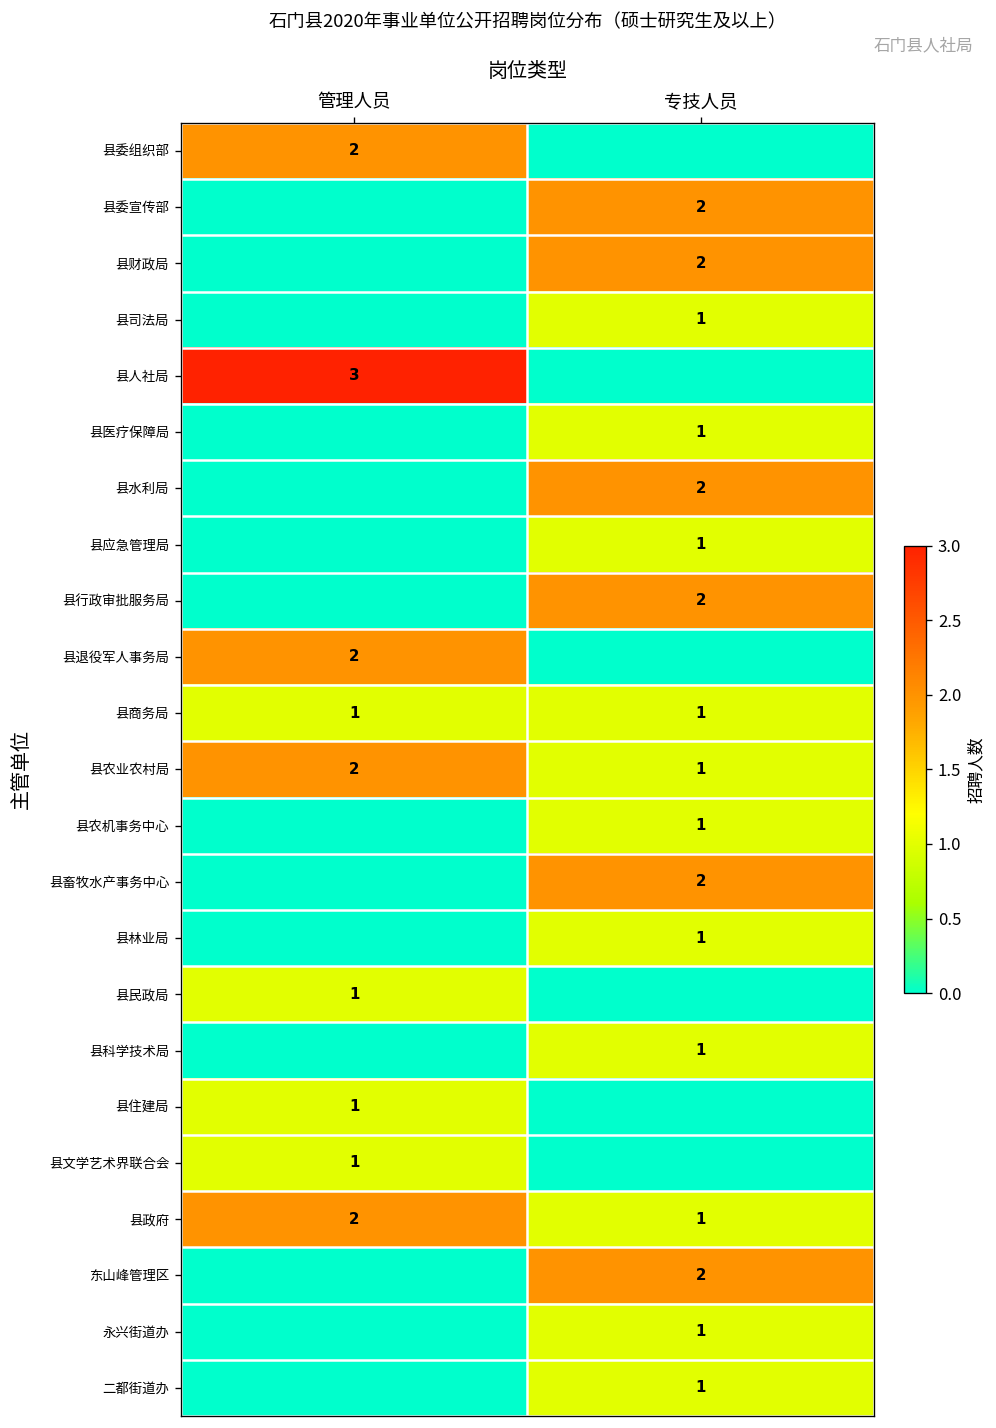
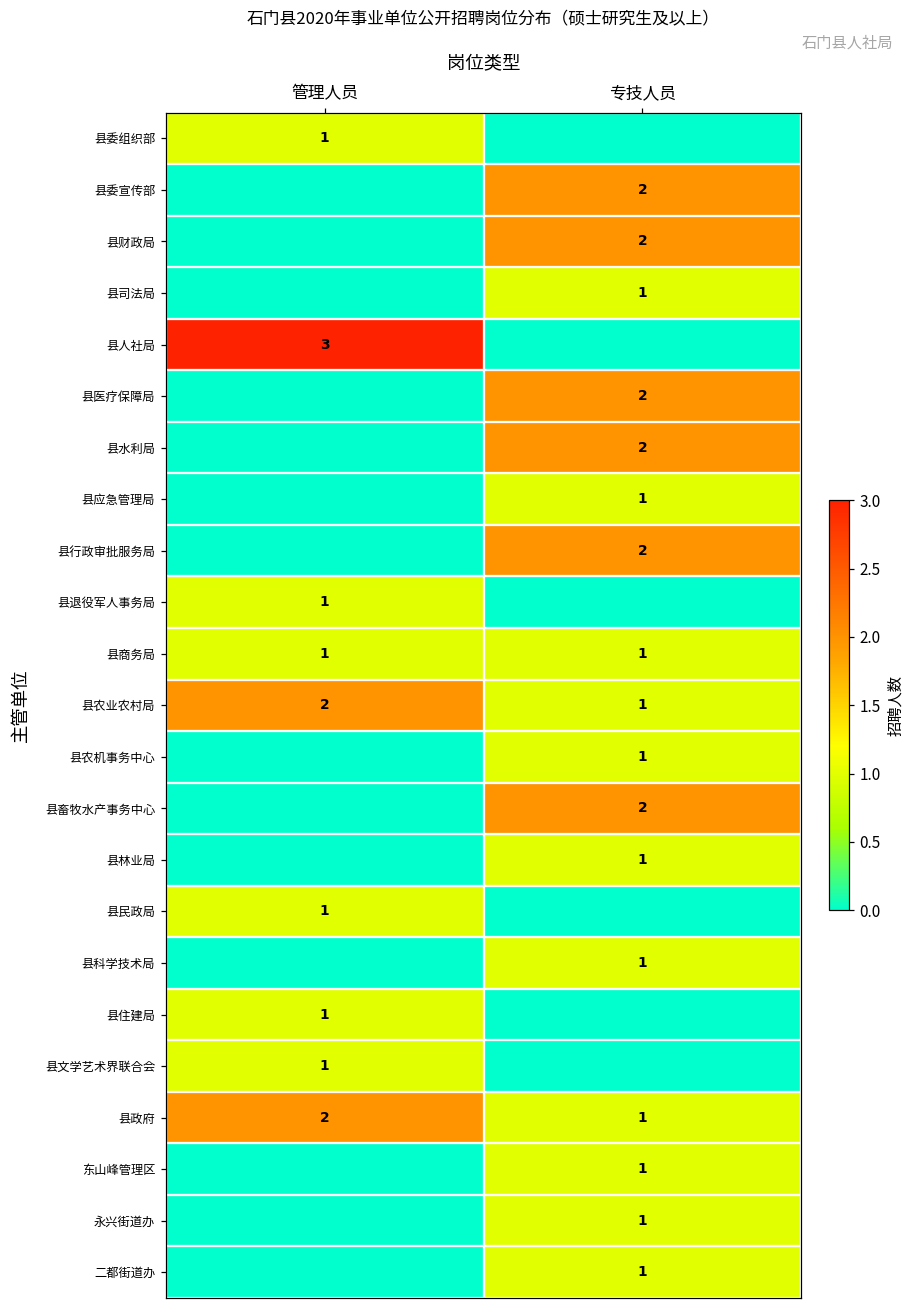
  {
    "县委组织部": {
-     "管理人员": 2
+     "管理人员": 1
    },
    "县委宣传部": {
      "专技人员": 2
    },
    "县财政局": {
      "专技人员": 2
    },
    "县司法局": {
      "专技人员": 1
    },
    "县人社局": {
      "管理人员": 3
    },
    "县医疗保障局": {
-     "专技人员": 1
+     "专技人员": 2
    },
    "县水利局": {
      "专技人员": 2
    },
    "县应急管理局": {
      "专技人员": 1
    },
    "县行政审批服务局": {
      "专技人员": 2
    },
    "县退役军人事务局": {
-     "管理人员": 2
+     "管理人员": 1
    },
    "县商务局": {
      "管理人员": 1,
      "专技人员": 1
    },
    "县农业农村局": {
      "管理人员": 2,
      "专技人员": 1
    },
    "县农机事务中心": {
      "专技人员": 1
    },
    "县畜牧水产事务中心": {
      "专技人员": 2
    },
    "县林业局": {
      "专技人员": 1
    },
    "县民政局": {
      "管理人员": 1
    },
    "县科学技术局": {
      "专技人员": 1
    },
    "县住建局": {
      "管理人员": 1
    },
    "县文学艺术界联合会": {
      "管理人员": 1
    },
    "县政府": {
      "管理人员": 2,
      "专技人员": 1
    },
    "东山峰管理区": {
-     "专技人员": 2
+     "专技人员": 1
    },
    "永兴街道办": {
      "专技人员": 1
    },
    "二都街道办": {
      "专技人员": 1
    }
  }
